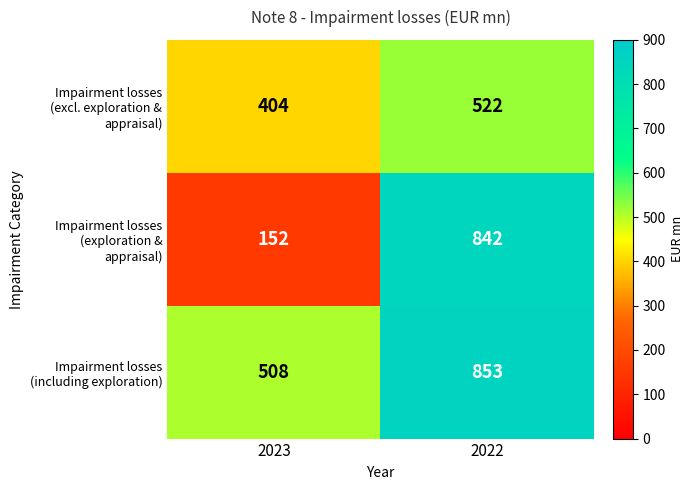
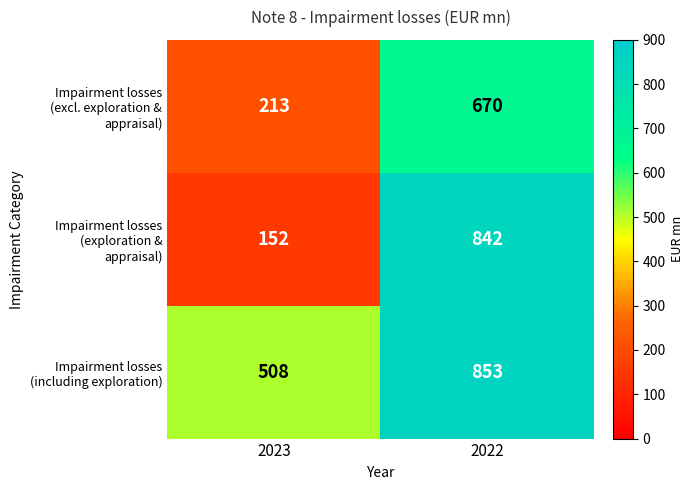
  {
    "Impairment losses (excl. exploration & appraisal)": {
-     "2023": 404,
-     "2022": 522
+     "2023": 213,
+     "2022": 670
    },
    "Impairment losses (exploration & appraisal)": {
      "2023": 152,
      "2022": 842
    },
    "Impairment losses (including exploration)": {
      "2023": 508,
      "2022": 853
    }
  }
